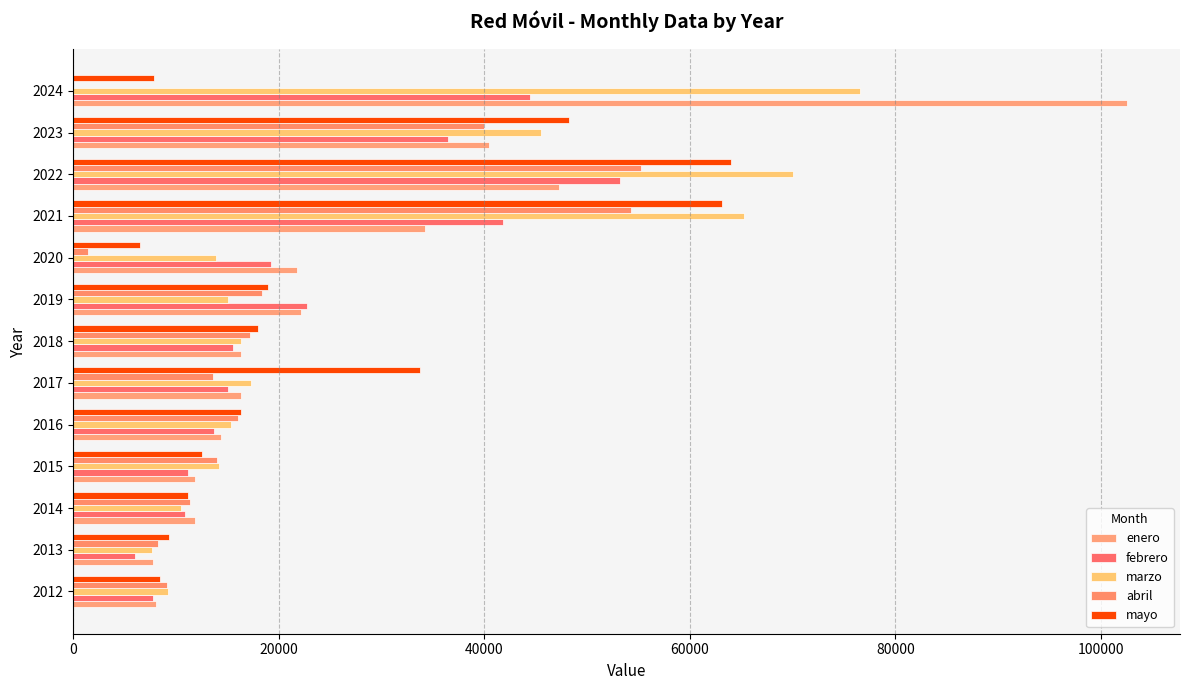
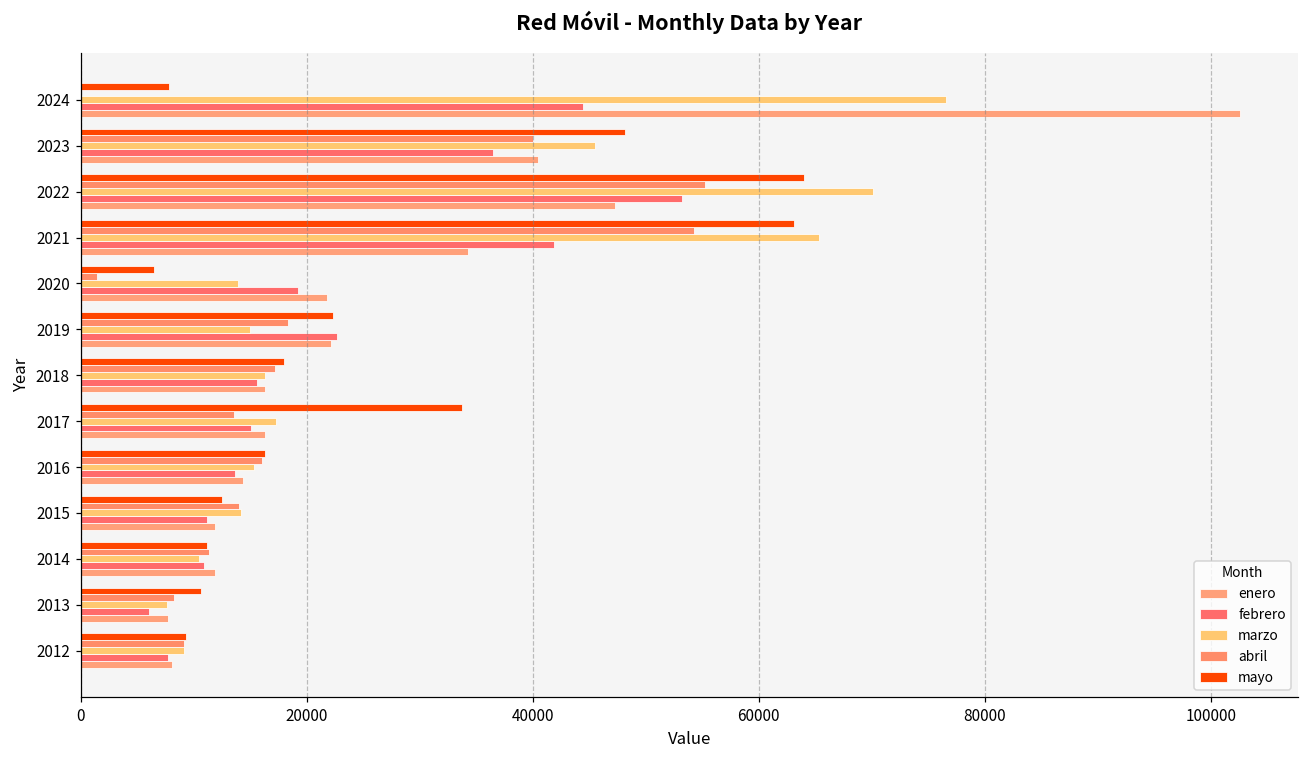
  {
    "mayo": {
      "2024": 7900,
      "2023": 48200,
      "2022": 64000,
      "2021": 63100,
      "2020": 6500,
-     "2019": 18900,
+     "2019": 22300,
      "2018": 18000,
      "2017": 33800,
      "2016": 16300,
      "2015": 12500,
      "2014": 11200,
-     "2013": 9300,
-     "2012": 8400
+     "2013": 10600,
+     "2012": 9300
    }
  }
